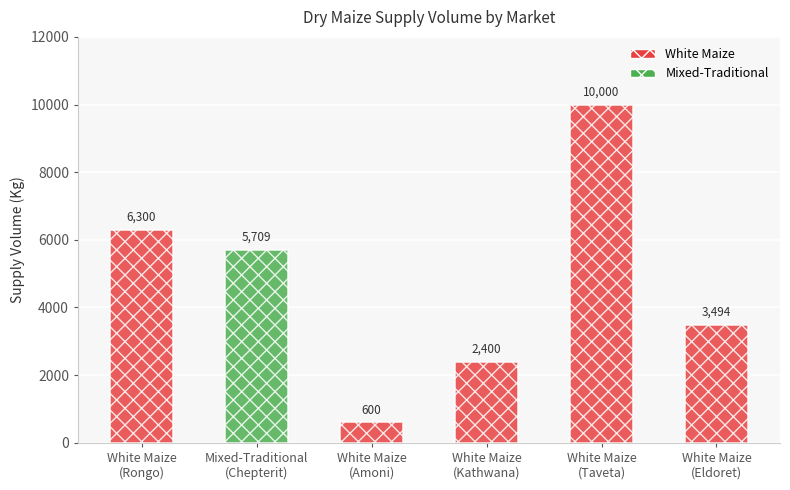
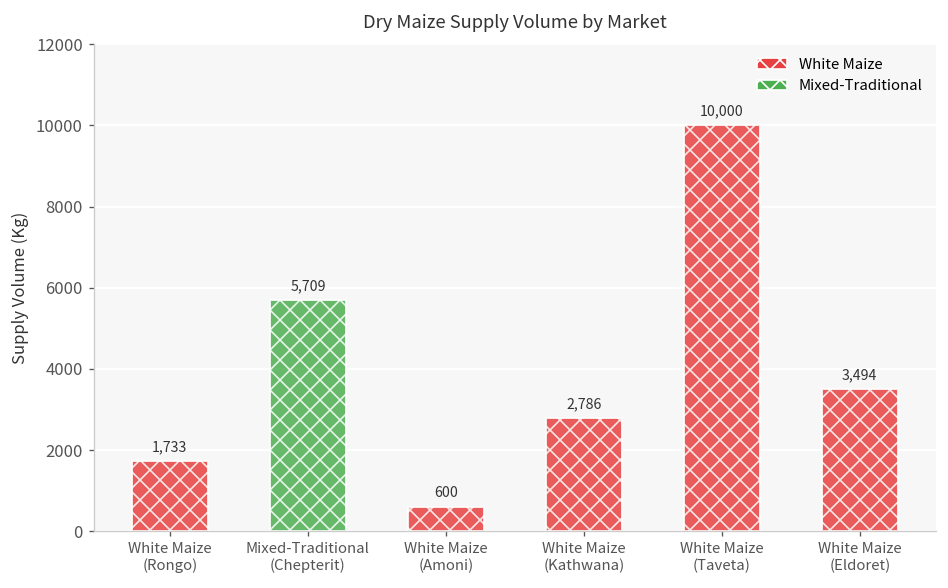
  {
-   "White Maize (Rongo)": "6,300",
+   "White Maize (Rongo)": "1,733",
    "Mixed-Traditional (Chepterit)": "5,709",
    "White Maize (Amoni)": "600",
-   "White Maize (Kathwana)": "2,400",
+   "White Maize (Kathwana)": "2,786",
    "White Maize (Taveta)": "10,000",
    "White Maize (Eldoret)": "3,494"
  }
